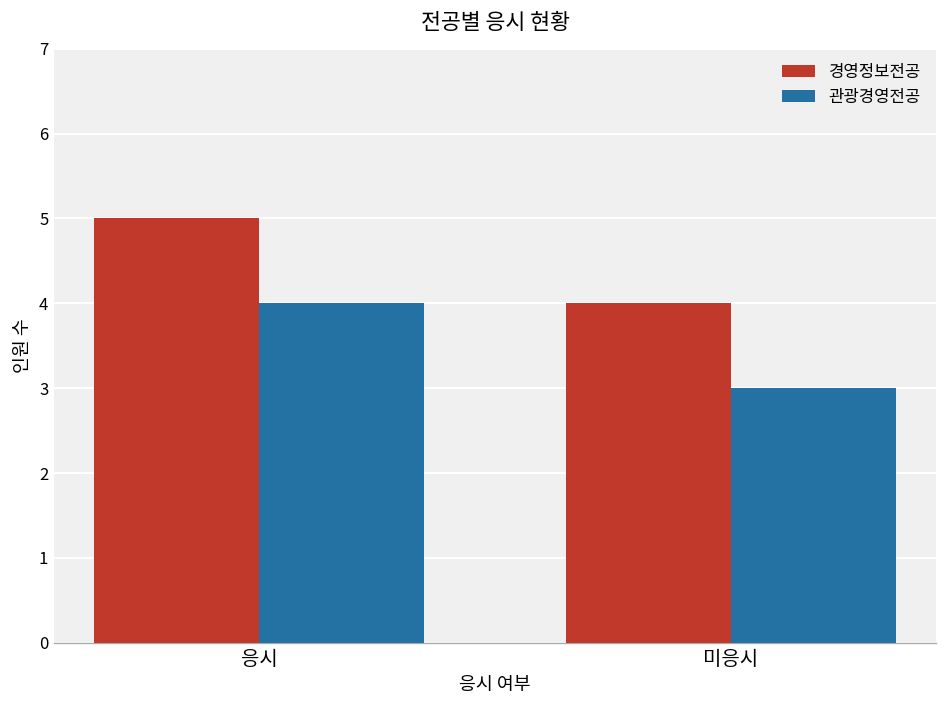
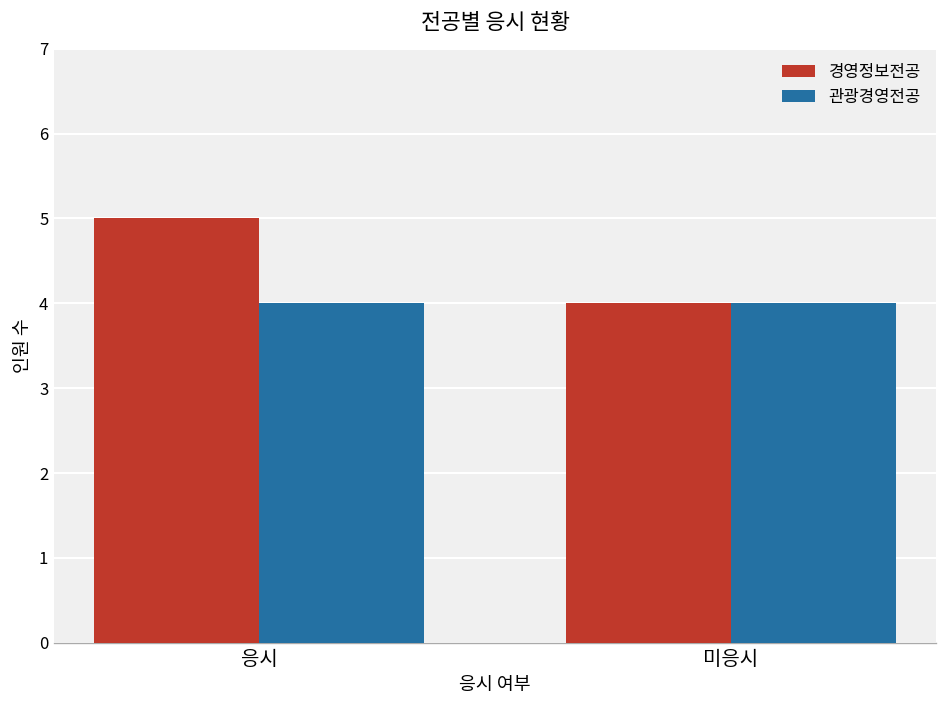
  {
    "경영정보전공": {
      "응시": 5,
      "미응시": 4
    },
    "관광경영전공": {
      "응시": 4,
-     "미응시": 3
+     "미응시": 4
    }
  }
